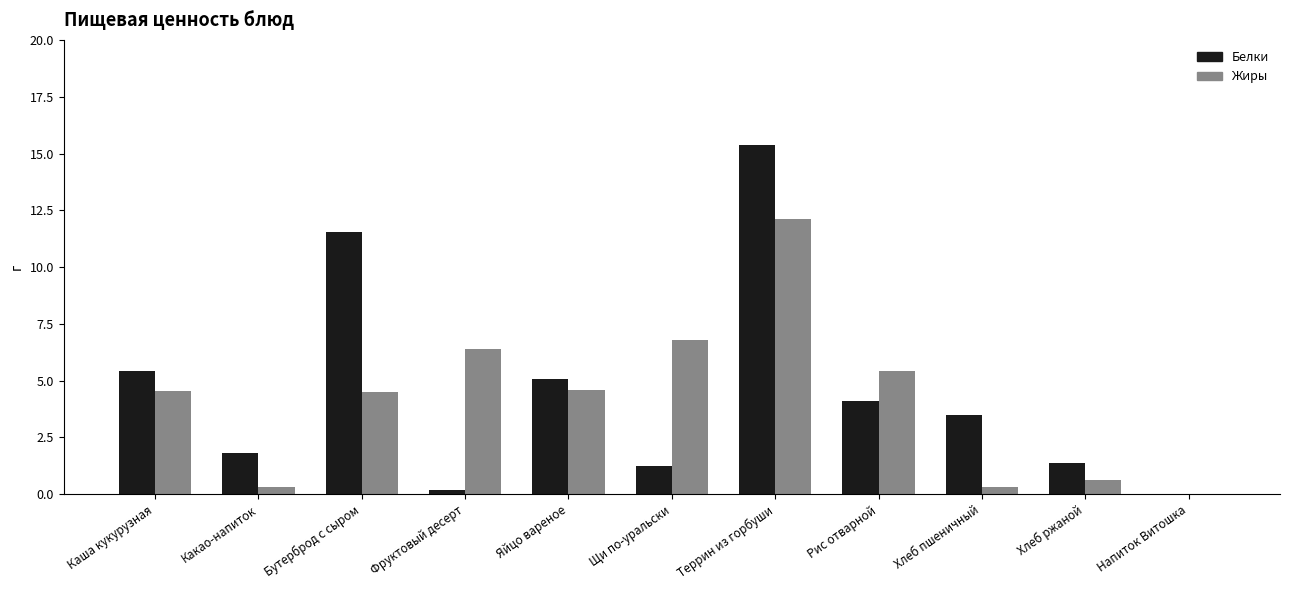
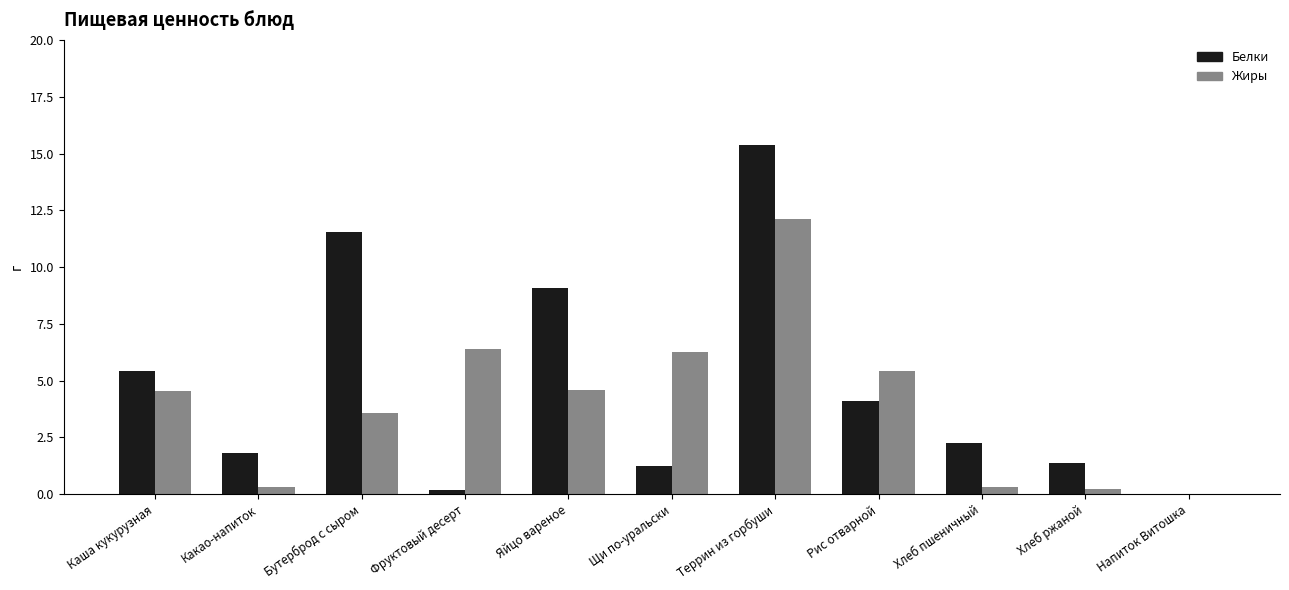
  {
    "Белки": {
      "Каша кукурузная": 5.4,
      "Какао-напиток": 1.8,
      "Бутерброд с сыром": 11.6,
      "Фруктовый десерт": 0.2,
-     "Яйцо вареное": 5.1,
+     "Яйцо вареное": 9.1,
      "Щи по-уральски": 1.2,
      "Террин из горбуши": 15.4,
      "Рис отварной": 4.1,
-     "Хлеб пшеничный": 3.5,
+     "Хлеб пшеничный": 2.3,
      "Хлеб ржаной": 1.4,
      "Напиток Витошка": 0.0
    },
    "Жиры": {
      "Каша кукурузная": 4.6,
      "Какао-напиток": 0.3,
-     "Бутерброд с сыром": 4.5,
+     "Бутерброд с сыром": 3.6,
      "Фруктовый десерт": 6.4,
      "Яйцо вареное": 4.6,
-     "Щи по-уральски": 6.8,
+     "Щи по-уральски": 6.3,
      "Террин из горбуши": 12.1,
      "Рис отварной": 5.4,
      "Хлеб пшеничный": 0.3,
-     "Хлеб ржаной": 0.6,
+     "Хлеб ржаной": 0.3,
      "Напиток Витошка": 0.0
    }
  }
